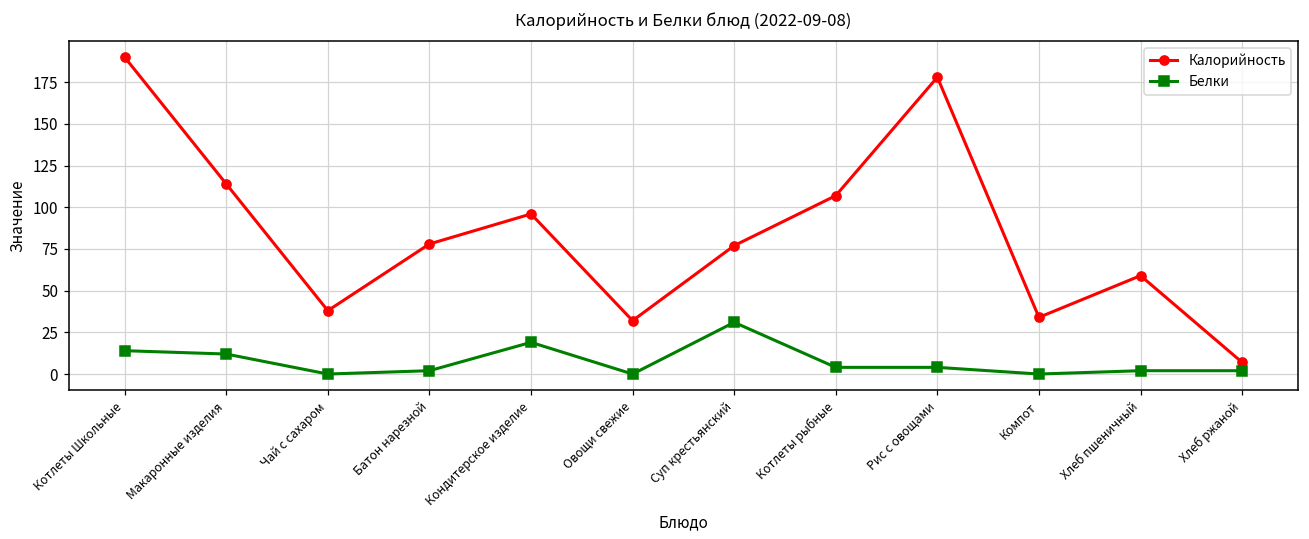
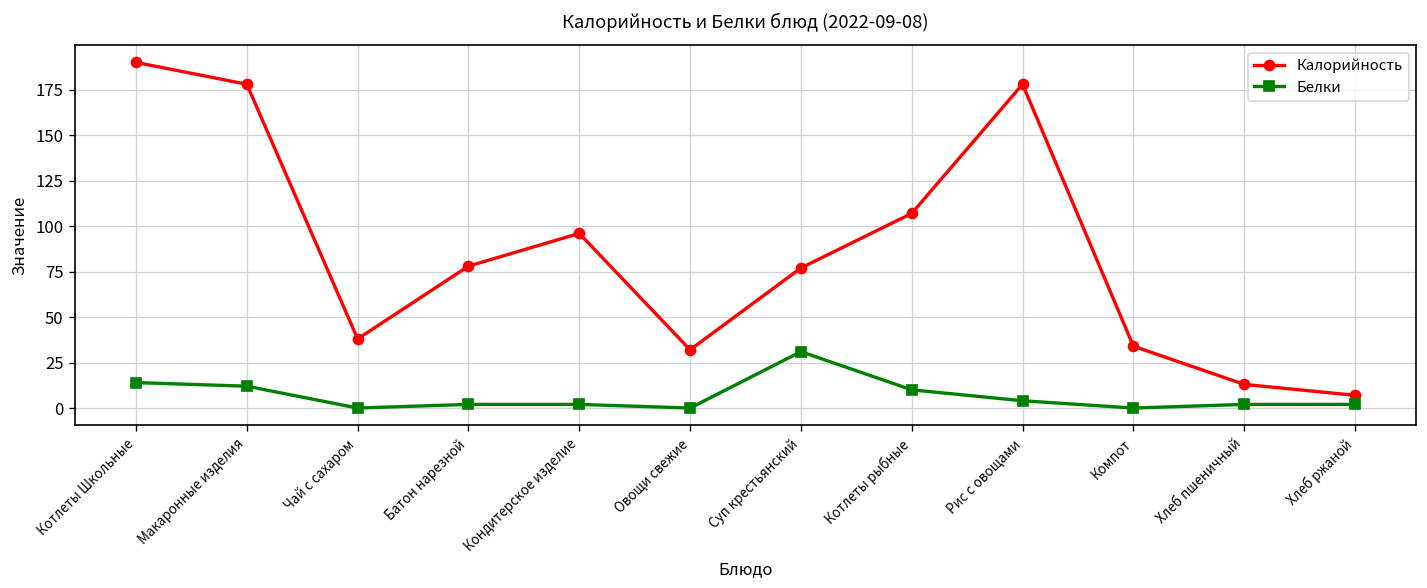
  {
    "Калорийность": {
      "Котлеты Школьные": 190,
-     "Макаронные изделия": 114,
+     "Макаронные изделия": 178,
      "Чай с сахаром": 38,
      "Батон нарезной": 78,
      "Кондитерское изделие": 96,
      "Овощи свежие": 32,
      "Суп крестьянский": 77,
      "Котлеты рыбные": 107,
      "Рис с овощами": 178,
      "Компот": 34,
-     "Хлеб пшеничный": 59,
+     "Хлеб пшеничный": 13,
      "Хлеб ржаной": 7
    },
    "Белки": {
      "Котлеты Школьные": 14,
      "Макаронные изделия": 12,
      "Чай с сахаром": 0,
      "Батон нарезной": 2,
-     "Кондитерское изделие": 19,
+     "Кондитерское изделие": 2,
      "Овощи свежие": 0,
      "Суп крестьянский": 31,
-     "Котлеты рыбные": 4,
+     "Котлеты рыбные": 10,
      "Рис с овощами": 4,
      "Компот": 0,
      "Хлеб пшеничный": 2,
      "Хлеб ржаной": 2
    }
  }
